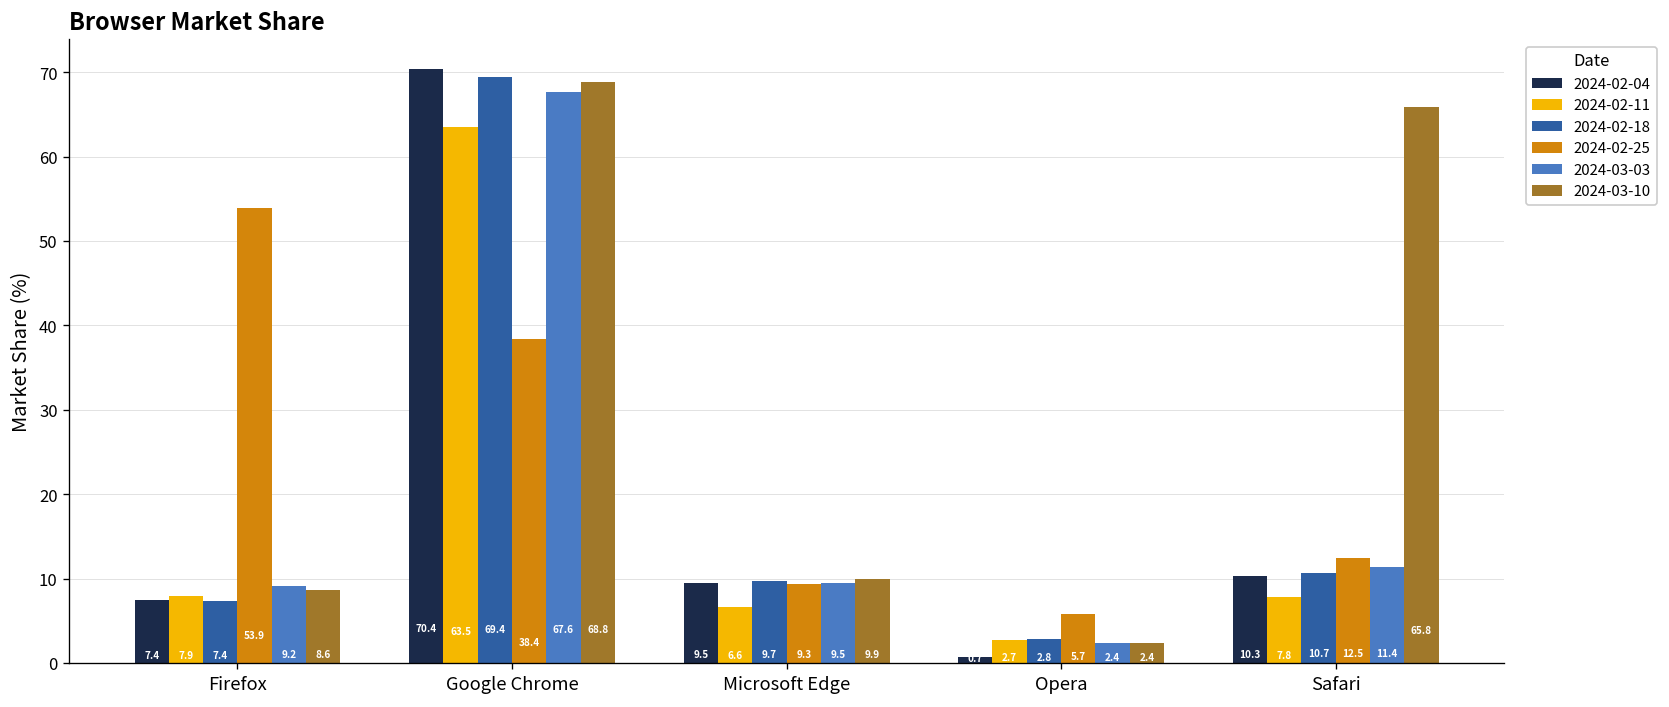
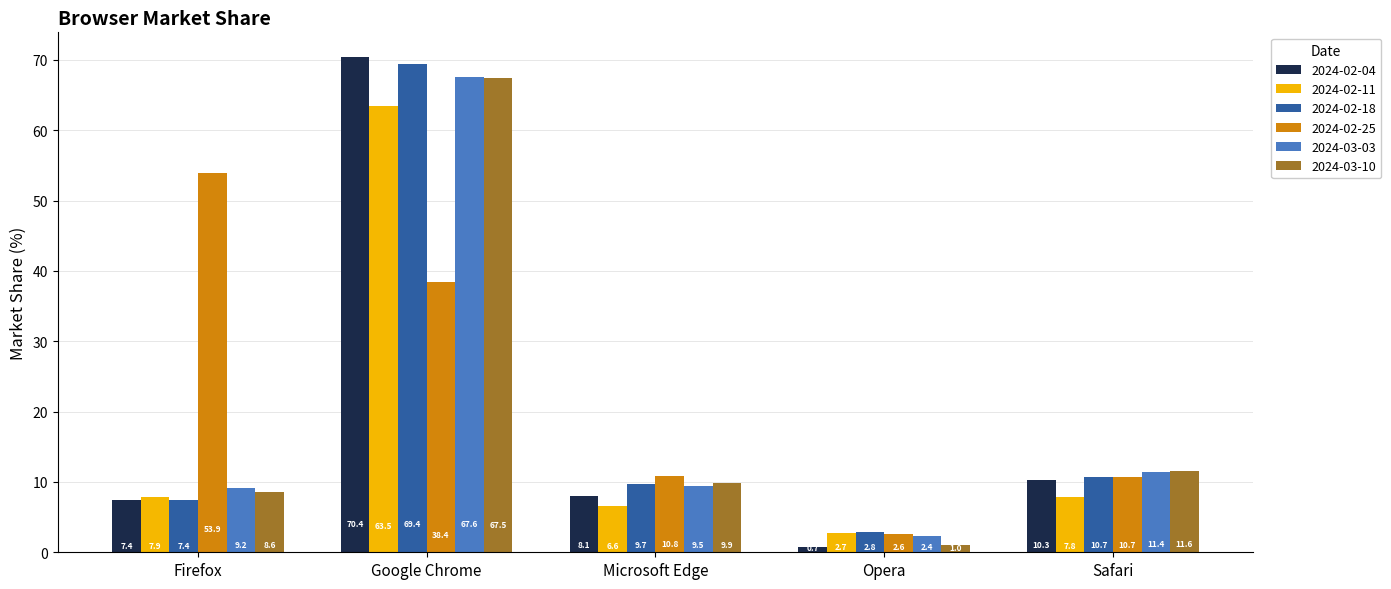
  {
    "2024-02-04": {
      "Firefox": 7.4,
      "Google Chrome": 70.4,
-     "Microsoft Edge": 9.5,
+     "Microsoft Edge": 8.1,
      "Opera": 0.7,
      "Safari": 10.3
    },
    "2024-02-11": {
      "Firefox": 7.9,
      "Google Chrome": 63.5,
      "Microsoft Edge": 6.6,
      "Opera": 2.7,
      "Safari": 7.8
    },
    "2024-02-25": {
      "Firefox": 53.9,
      "Google Chrome": 38.4,
-     "Microsoft Edge": 9.3,
-     "Opera": 5.7,
-     "Safari": 12.5
+     "Microsoft Edge": 10.8,
+     "Opera": 2.6,
+     "Safari": 10.7
    },
    "2024-03-10": {
      "Firefox": 8.6,
-     "Google Chrome": 68.8,
+     "Google Chrome": 67.5,
      "Microsoft Edge": 9.9,
-     "Opera": 2.4,
-     "Safari": 65.8
+     "Opera": 1.0,
+     "Safari": 11.6
    }
  }
